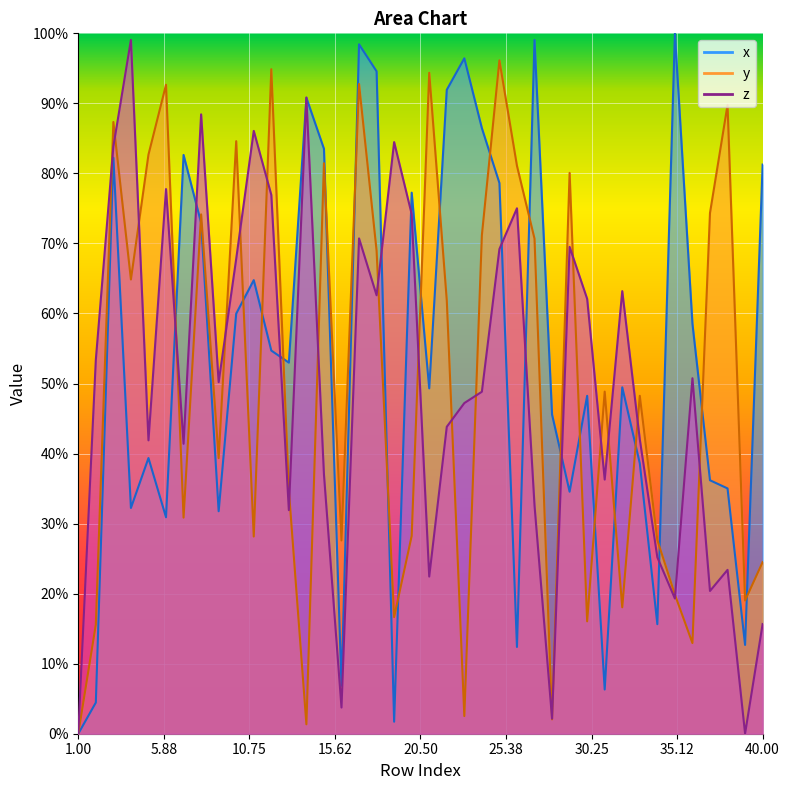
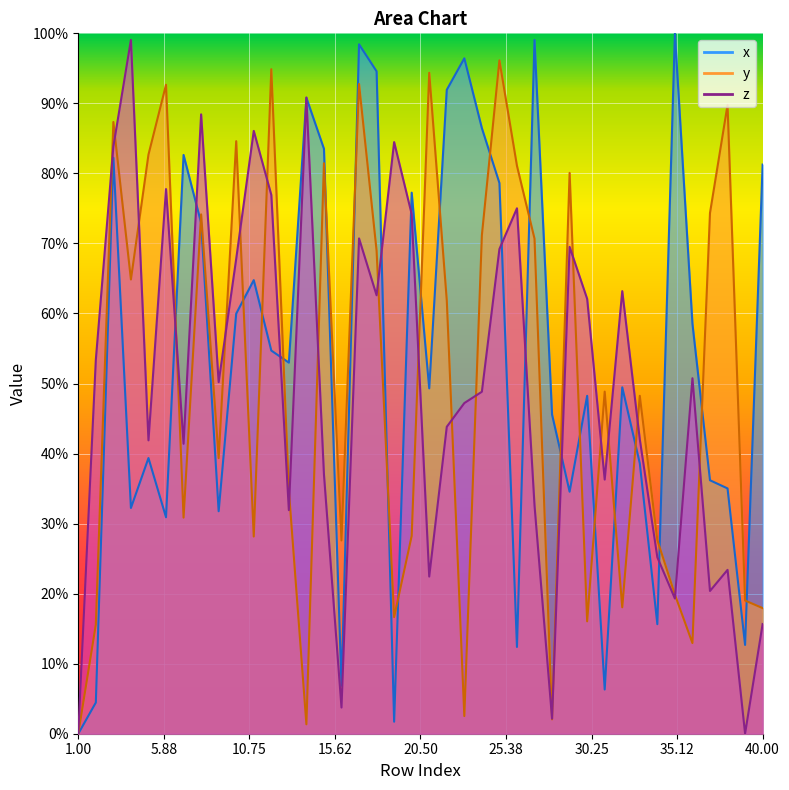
  {
    "x": {
      "40.00": "81%"
    },
    "y": {
-     "40.00": "25%"
+     "40.00": "18%"
    }
  }
